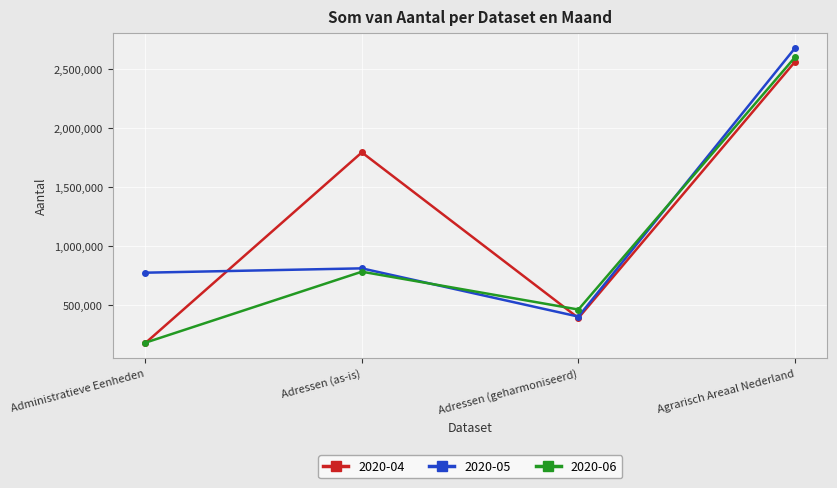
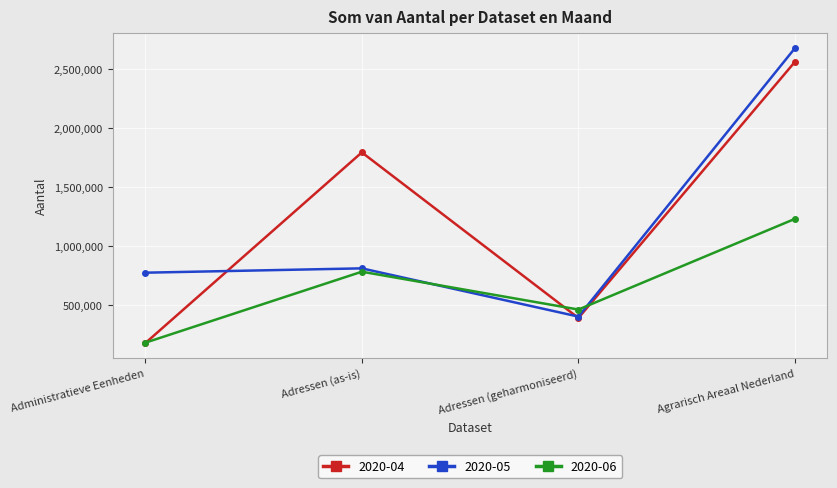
  {
    "2020-04": {
      "Adressen (as-is)": "1,800,000",
      "Agrarisch Areaal Nederland": "2,570,000"
    },
    "2020-05": {
      "Administratieve Eenheden": "770,000",
      "Adressen (as-is)": "810,000",
      "Agrarisch Areaal Nederland": "2,680,000"
    },
    "2020-06": {
      "Adressen (as-is)": "780,000",
      "Adressen (geharmoniseerd)": "460,000",
-     "Agrarisch Areaal Nederland": "2,600,000"
+     "Agrarisch Areaal Nederland": "1,230,000"
    }
  }
